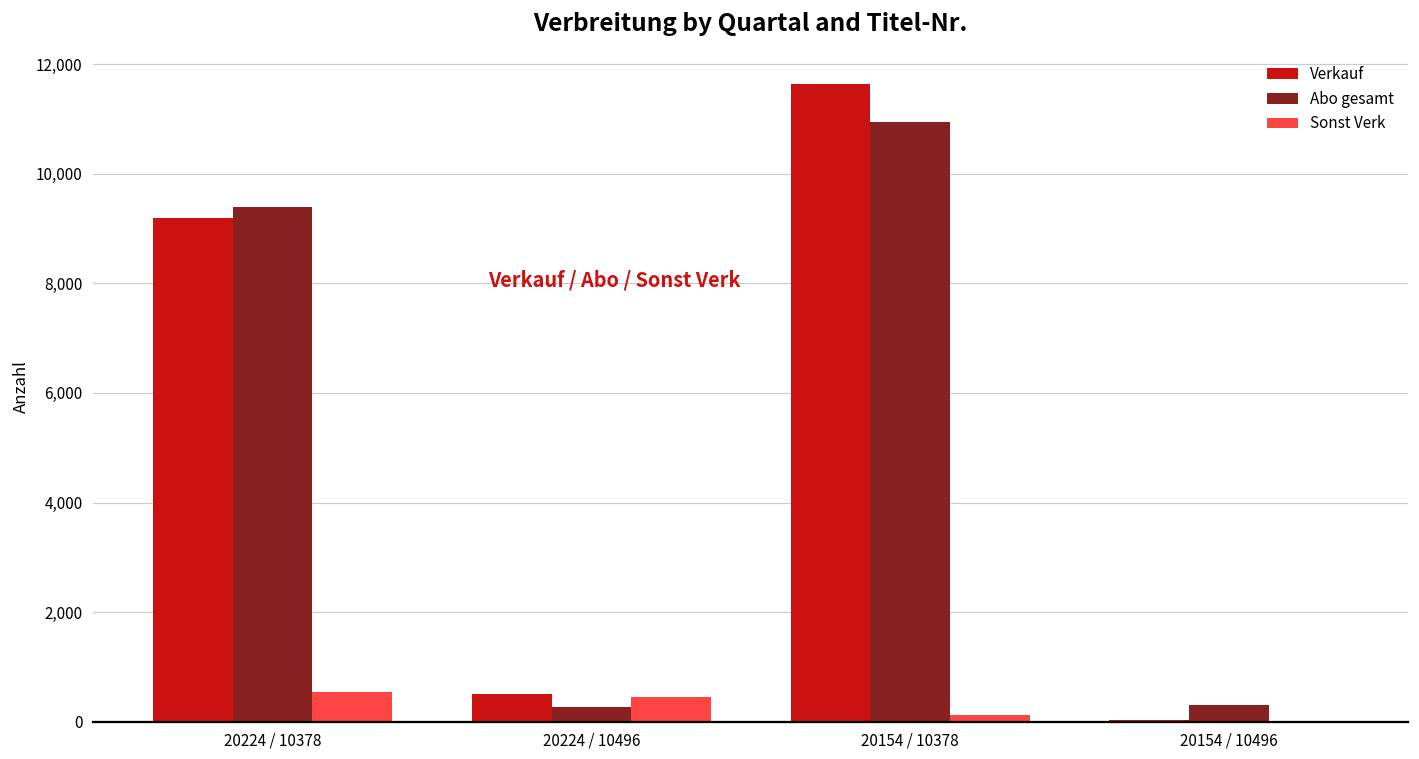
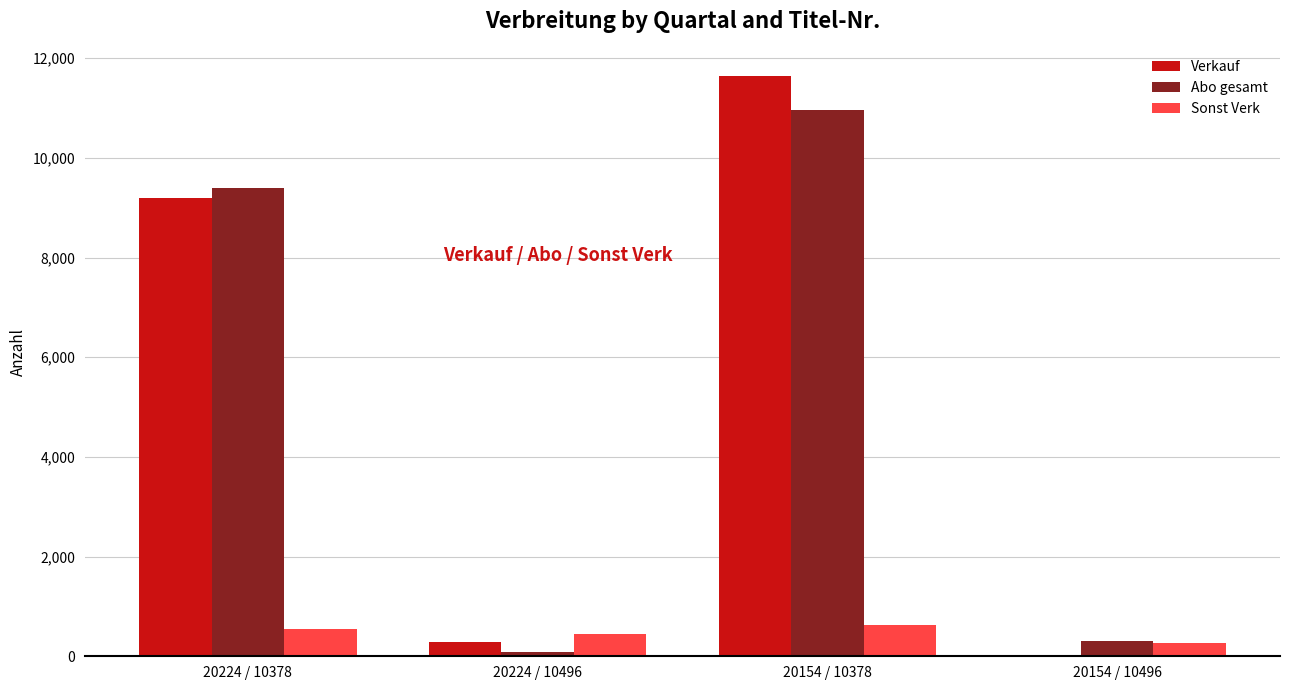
  {
    "Verkauf": {
      "20224 / 10378": "9,200",
-     "20224 / 10496": "500",
+     "20224 / 10496": "300",
      "20154 / 10378": "11,600"
    },
    "Abo gesamt": {
      "20224 / 10378": "9,400",
-     "20224 / 10496": "300",
+     "20224 / 10496": "100",
      "20154 / 10378": "11,000",
      "20154 / 10496": "300"
    },
    "Sonst Verk": {
      "20224 / 10378": "600",
      "20224 / 10496": "400",
-     "20154 / 10378": "100",
-     "20154 / 10496": "0"
+     "20154 / 10378": "600",
+     "20154 / 10496": "300"
    }
  }
